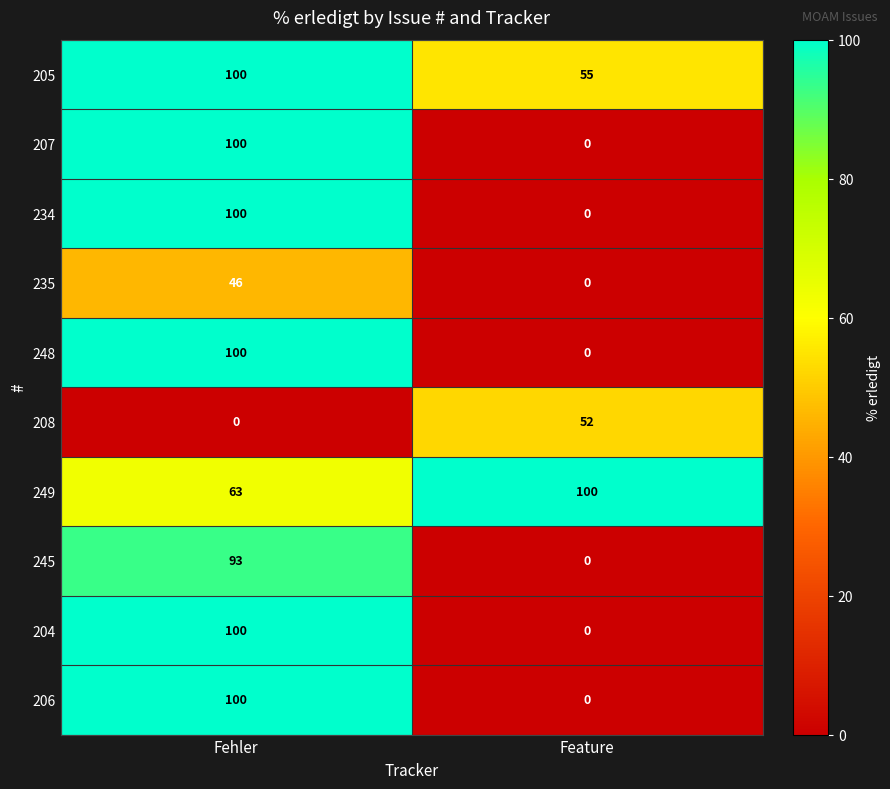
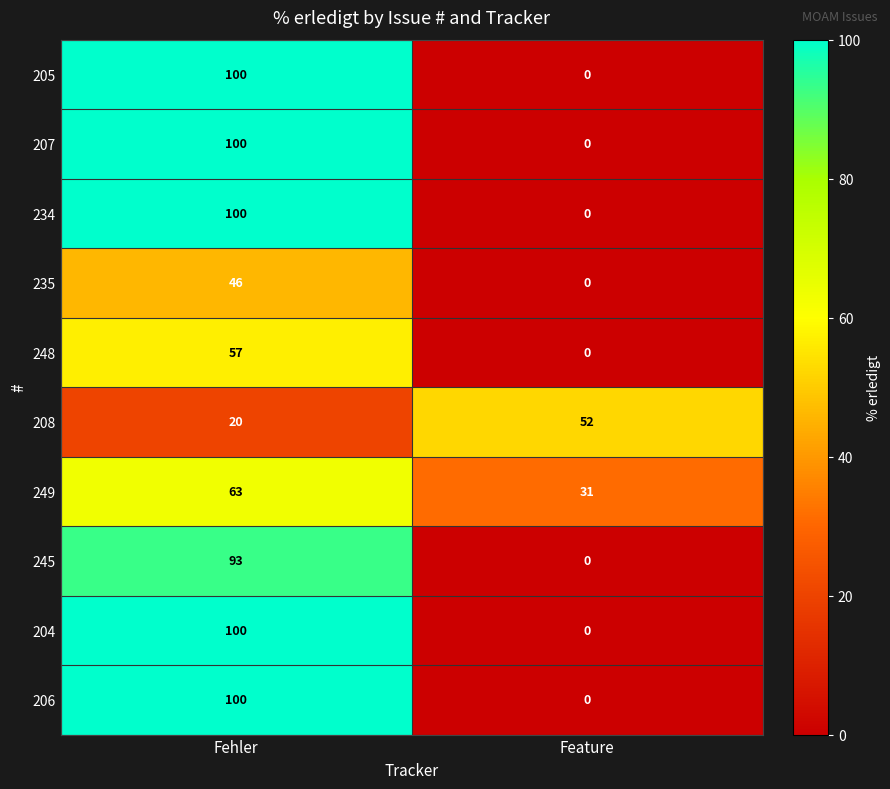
  {
    "205": {
      "Fehler": 100,
-     "Feature": 55
+     "Feature": 0
    },
    "207": {
      "Fehler": 100,
      "Feature": 0
    },
    "234": {
      "Fehler": 100,
      "Feature": 0
    },
    "235": {
      "Fehler": 46,
      "Feature": 0
    },
    "248": {
-     "Fehler": 100,
+     "Fehler": 57,
      "Feature": 0
    },
    "208": {
-     "Fehler": 0,
+     "Fehler": 20,
      "Feature": 52
    },
    "249": {
      "Fehler": 63,
-     "Feature": 100
+     "Feature": 31
    },
    "245": {
      "Fehler": 93,
      "Feature": 0
    },
    "204": {
      "Fehler": 100,
      "Feature": 0
    },
    "206": {
      "Fehler": 100,
      "Feature": 0
    }
  }
